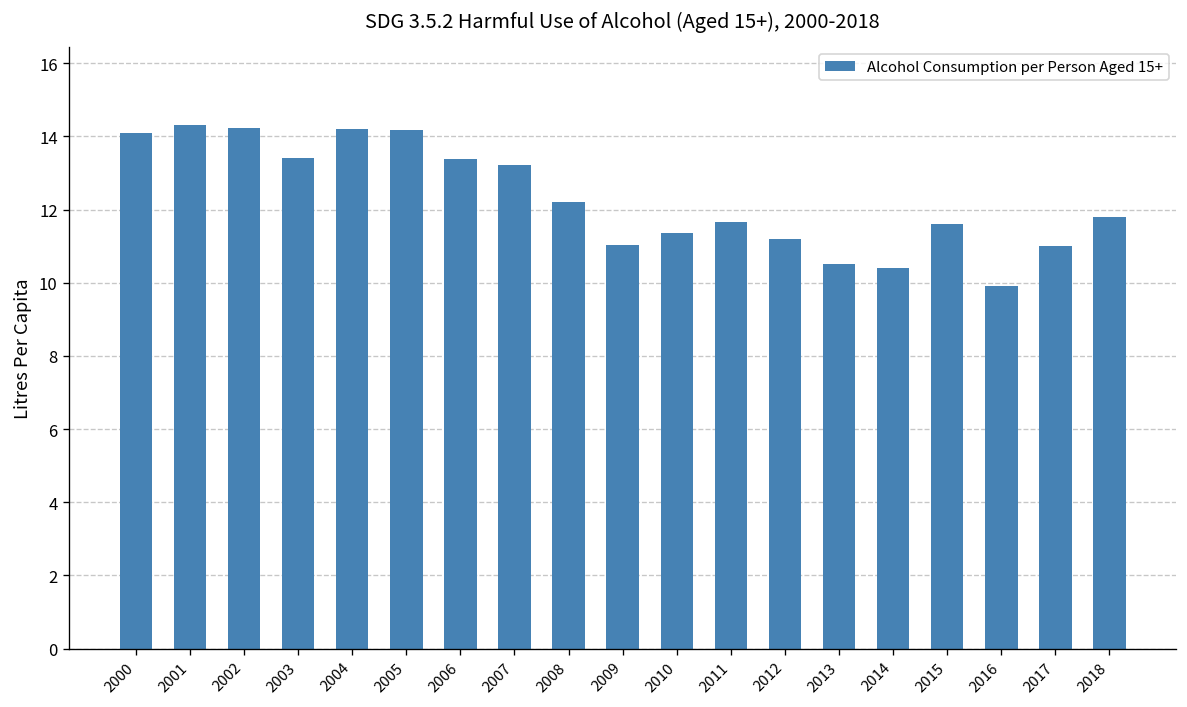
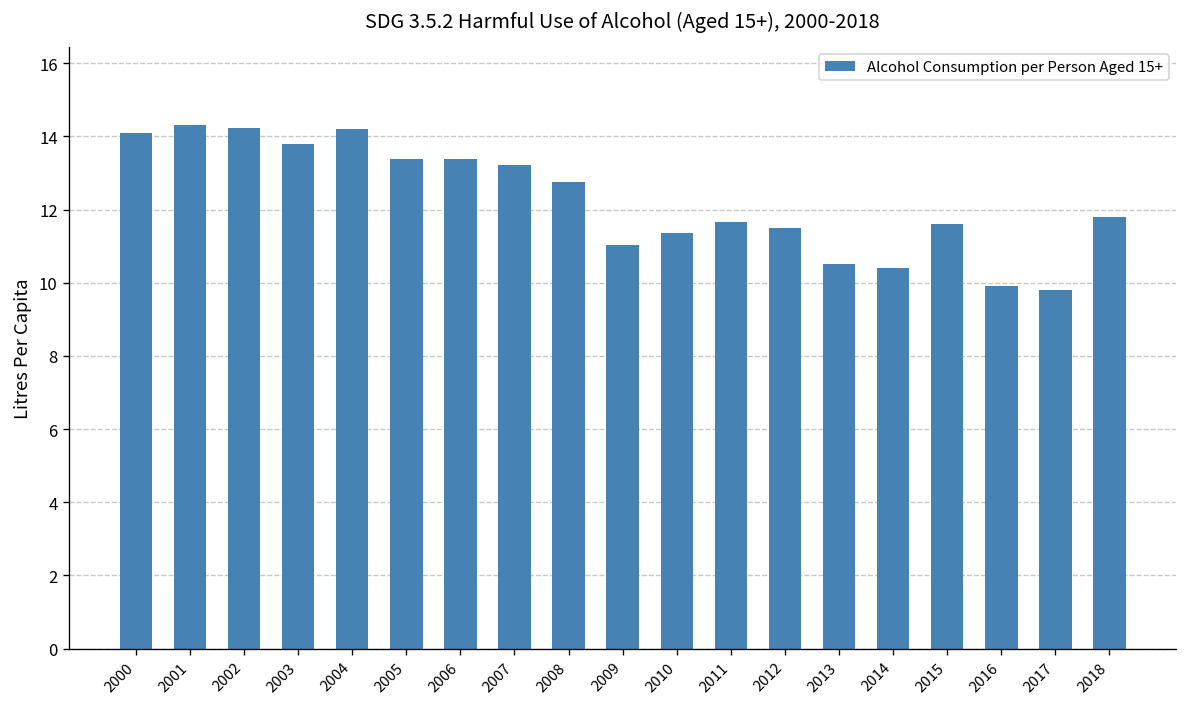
  {
    "2000": 14.1,
    "2001": 14.3,
    "2002": 14.2,
-   "2003": 13.4,
+   "2003": 13.8,
    "2004": 14.2,
-   "2005": 14.2,
+   "2005": 13.4,
    "2006": 13.4,
    "2007": 13.2,
-   "2008": 12.2,
+   "2008": 12.7,
    "2009": 11.0,
    "2010": 11.4,
    "2011": 11.7,
-   "2012": 11.2,
+   "2012": 11.5,
    "2013": 10.5,
    "2014": 10.4,
    "2015": 11.6,
    "2016": 9.9,
-   "2017": 11.0,
+   "2017": 9.8,
    "2018": 11.8
  }
